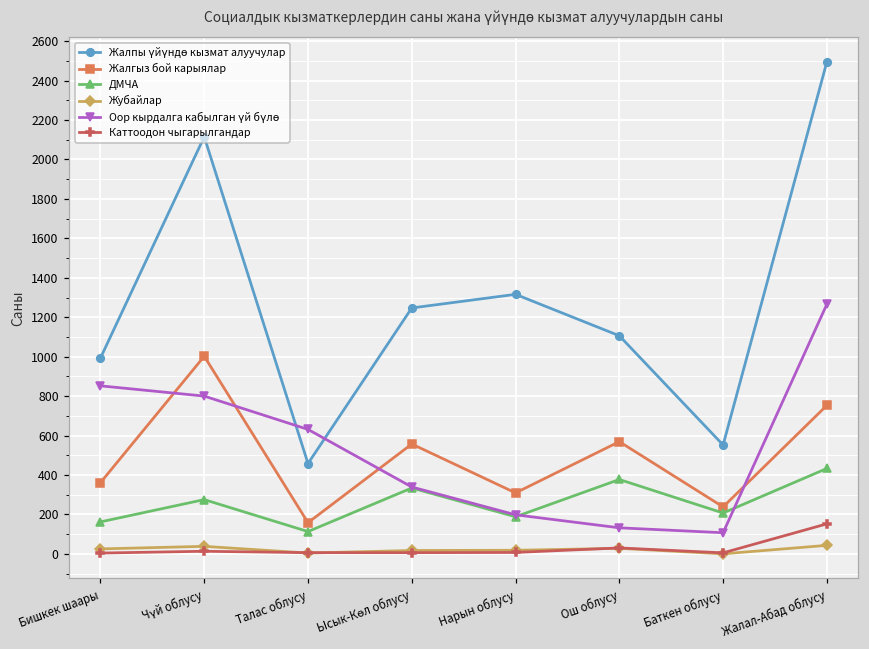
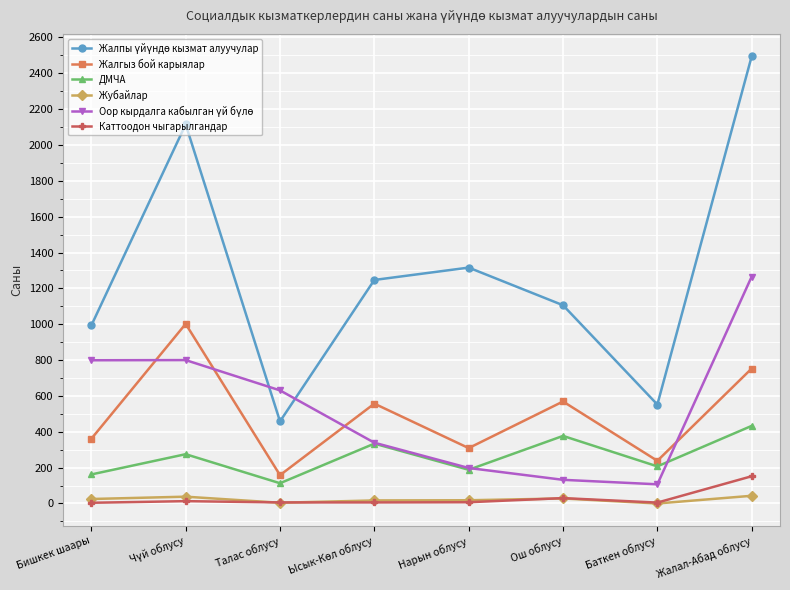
  {
    "Жалпы үйүндө кызмат алуучулар": {
      "Бишкек шаары": 990,
      "Талас облусу": 460,
      "Ысык-Көл облусу": 1250,
      "Нарын облусу": 1320,
      "Ош облусу": 1110,
      "Баткен облусу": 550,
      "Жалал-Абад облусу": 2500
    },
    "ДМЧА": {
      "Бишкек шаары": 160,
      "Чүй облусу": 280,
      "Талас облусу": 110,
      "Ош облусу": 380,
      "Баткен облусу": 210,
      "Жалал-Абад облусу": 430
    },
    "Оор кырдалга кабылган үй бүлө": {
-     "Бишкек шаары": 850,
+     "Бишкек шаары": 800,
      "Чүй облусу": 800,
      "Талас облусу": 630,
      "Ош облусу": 130,
      "Баткен облусу": 110,
      "Жалал-Абад облусу": 1270
    }
  }
